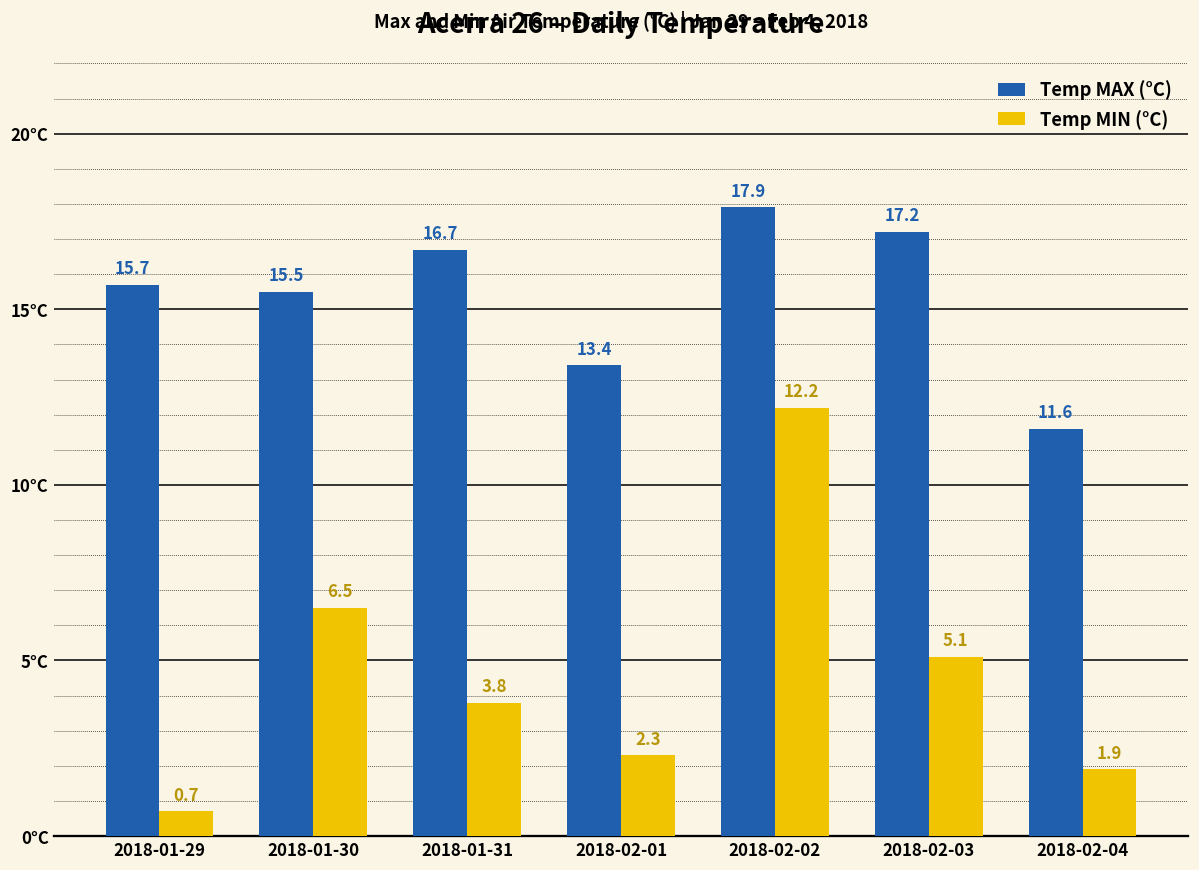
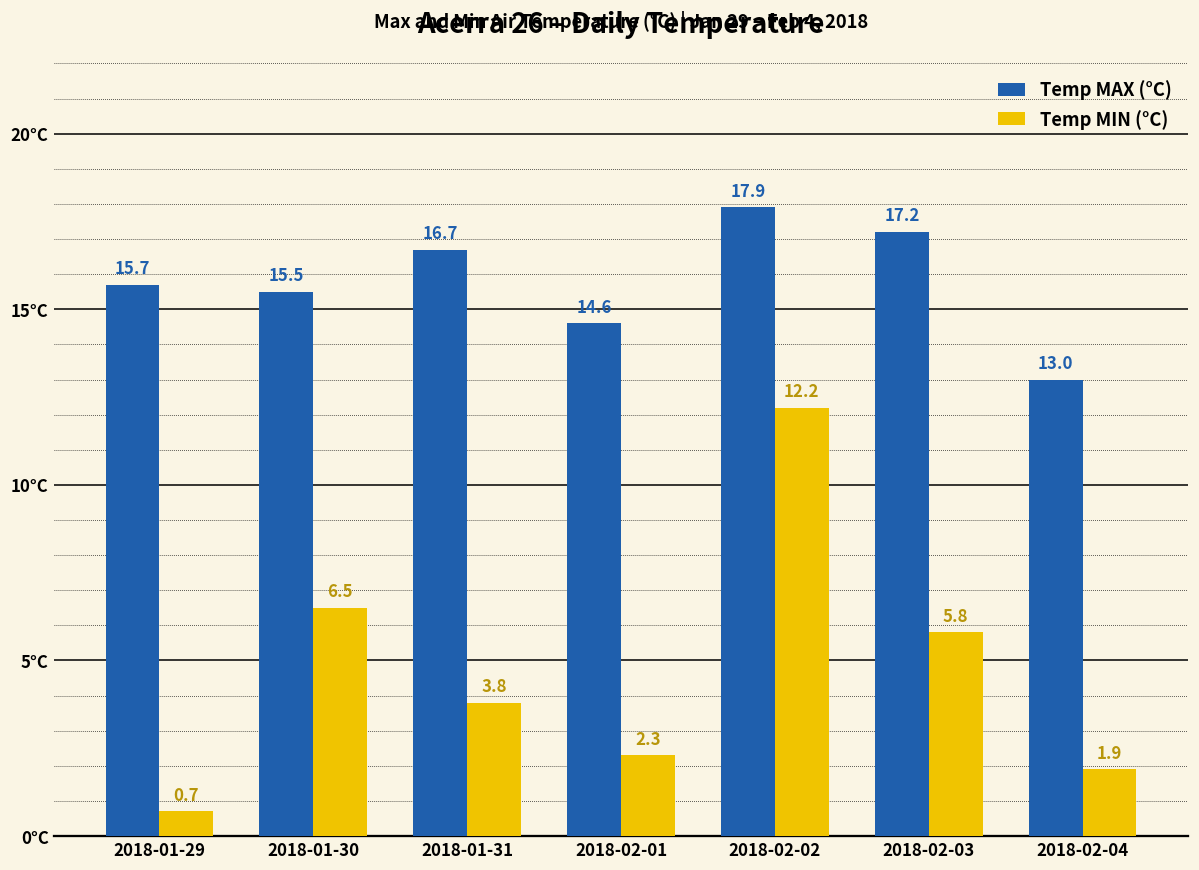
  {
    "Temp MAX (°C)": {
      "2018-01-29": 15.7,
      "2018-01-30": 15.5,
      "2018-01-31": 16.7,
-     "2018-02-01": 13.4,
+     "2018-02-01": 14.6,
      "2018-02-02": 17.9,
      "2018-02-03": 17.2,
-     "2018-02-04": 11.6
+     "2018-02-04": 13.0
    },
    "Temp MIN (°C)": {
      "2018-01-29": 0.7,
      "2018-01-30": 6.5,
      "2018-01-31": 3.8,
      "2018-02-01": 2.3,
      "2018-02-02": 12.2,
-     "2018-02-03": 5.1,
+     "2018-02-03": 5.8,
      "2018-02-04": 1.9
    }
  }
